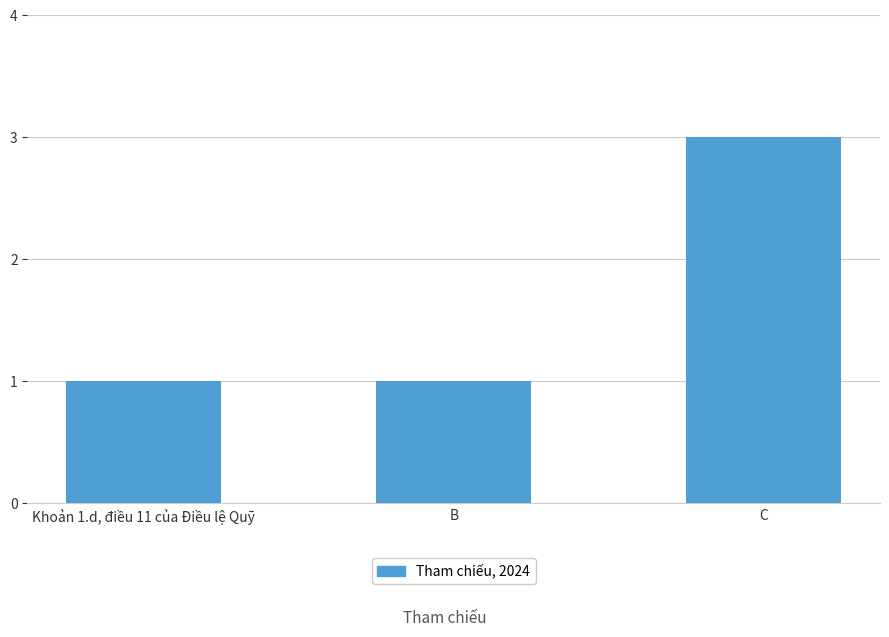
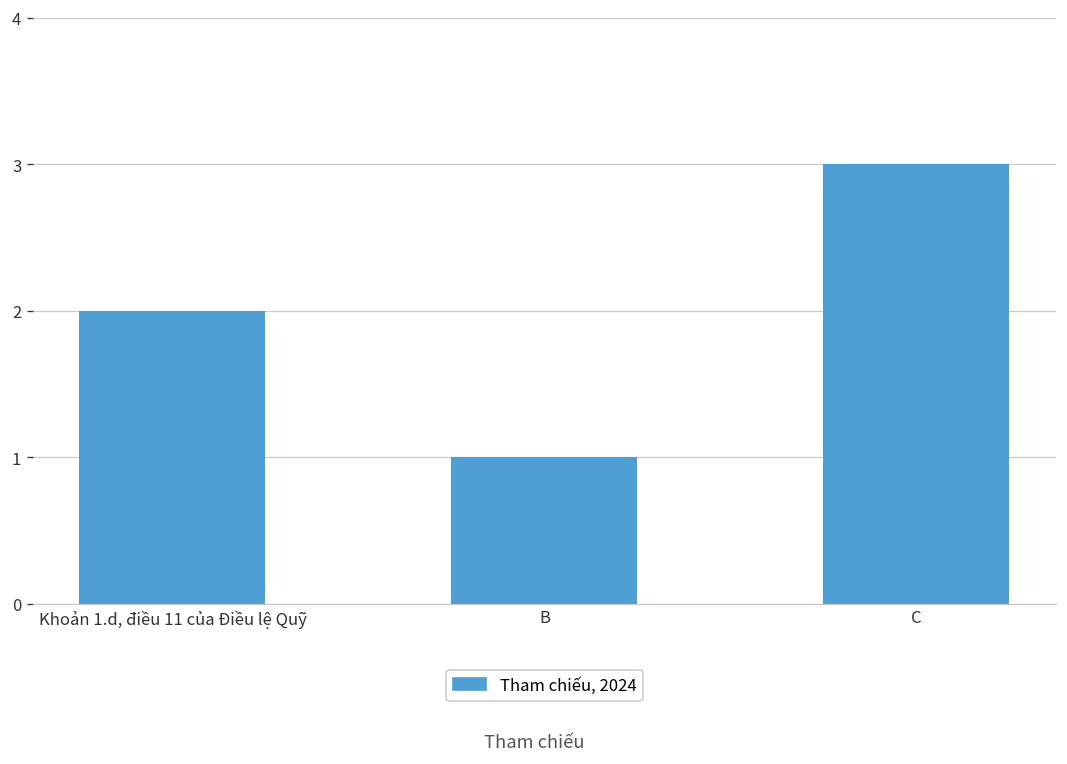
  {
-   "Khoản 1.d, điều 11 của Điều lệ Quỹ": 1,
+   "Khoản 1.d, điều 11 của Điều lệ Quỹ": 2,
    "B": 1,
    "C": 3
  }
